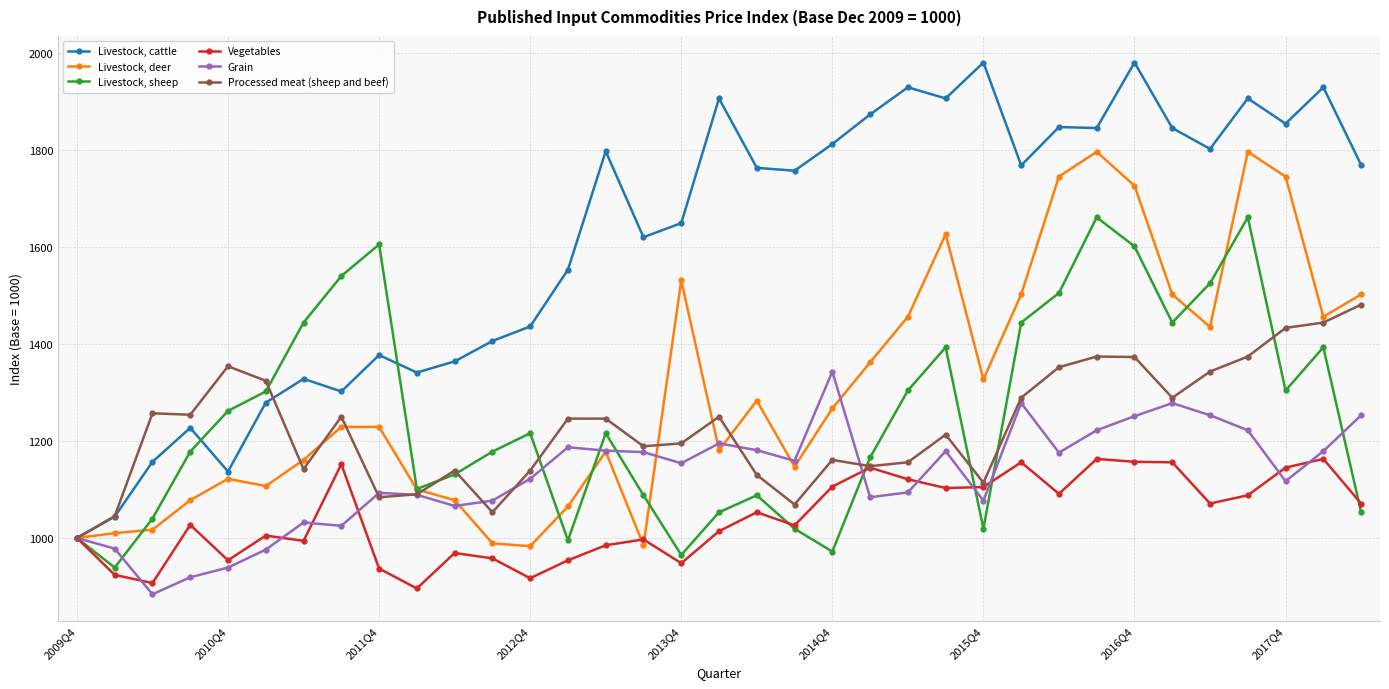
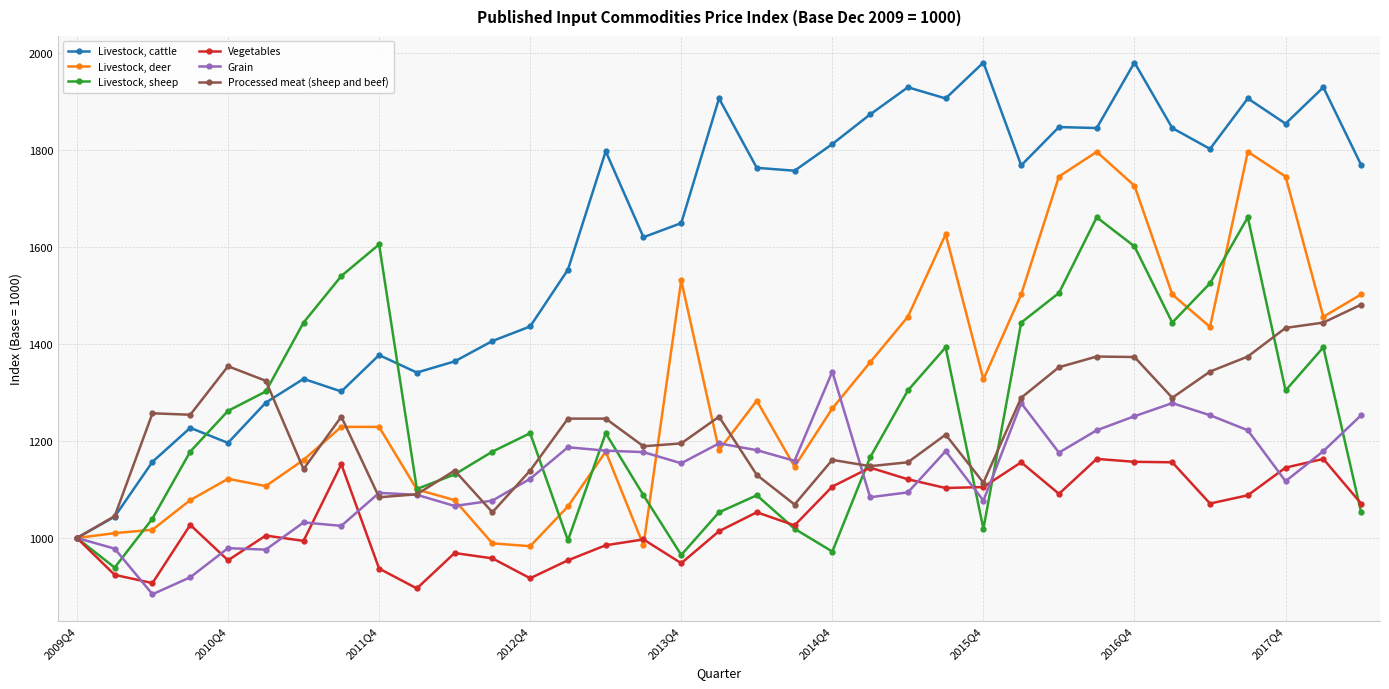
  {
    "Livestock, cattle": {
-     "2010Q4": 1140,
+     "2010Q4": 1200,
      "2011Q4": 1380,
      "2012Q4": 1440,
      "2013Q4": 1650,
      "2014Q4": 1810,
      "2015Q4": 1980,
      "2016Q4": 1980,
      "2017Q4": 1850
    },
    "Livestock, deer": {
      "2010Q4": 1120,
      "2011Q4": 1230,
      "2012Q4": 980,
      "2013Q4": 1530,
      "2014Q4": 1270,
      "2015Q4": 1330,
      "2016Q4": 1730,
      "2017Q4": 1750
    },
    "Livestock, sheep": {
      "2010Q4": 1260,
      "2011Q4": 1610,
      "2012Q4": 1220,
      "2013Q4": 970,
      "2014Q4": 970,
      "2015Q4": 1020,
      "2016Q4": 1600,
      "2017Q4": 1300
    },
    "Vegetables": {
      "2010Q4": 950,
      "2011Q4": 940,
      "2012Q4": 920,
      "2013Q4": 950,
      "2014Q4": 1110,
      "2015Q4": 1110,
      "2016Q4": 1160,
      "2017Q4": 1150
    },
    "Grain": {
-     "2010Q4": 940,
+     "2010Q4": 980,
      "2011Q4": 1090,
      "2012Q4": 1120,
      "2013Q4": 1150,
      "2014Q4": 1340,
      "2015Q4": 1080,
      "2016Q4": 1250,
      "2017Q4": 1120
    },
    "Processed meat (sheep and beef)": {
      "2010Q4": 1350,
      "2011Q4": 1080,
      "2012Q4": 1140,
      "2013Q4": 1200,
      "2014Q4": 1160,
      "2015Q4": 1110,
      "2016Q4": 1370,
      "2017Q4": 1430
    }
  }
